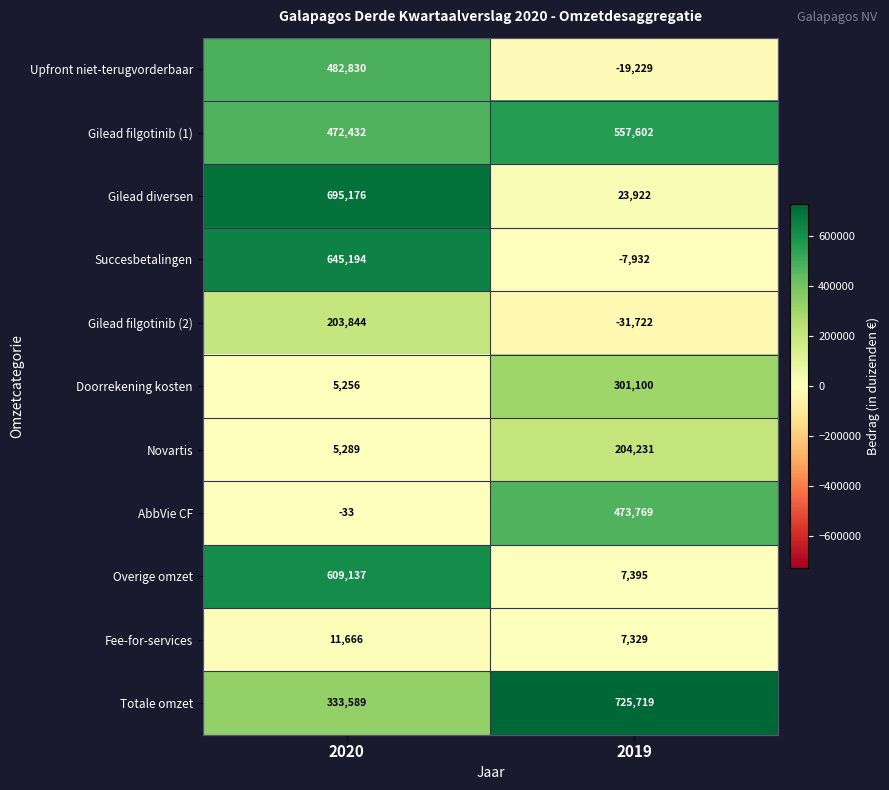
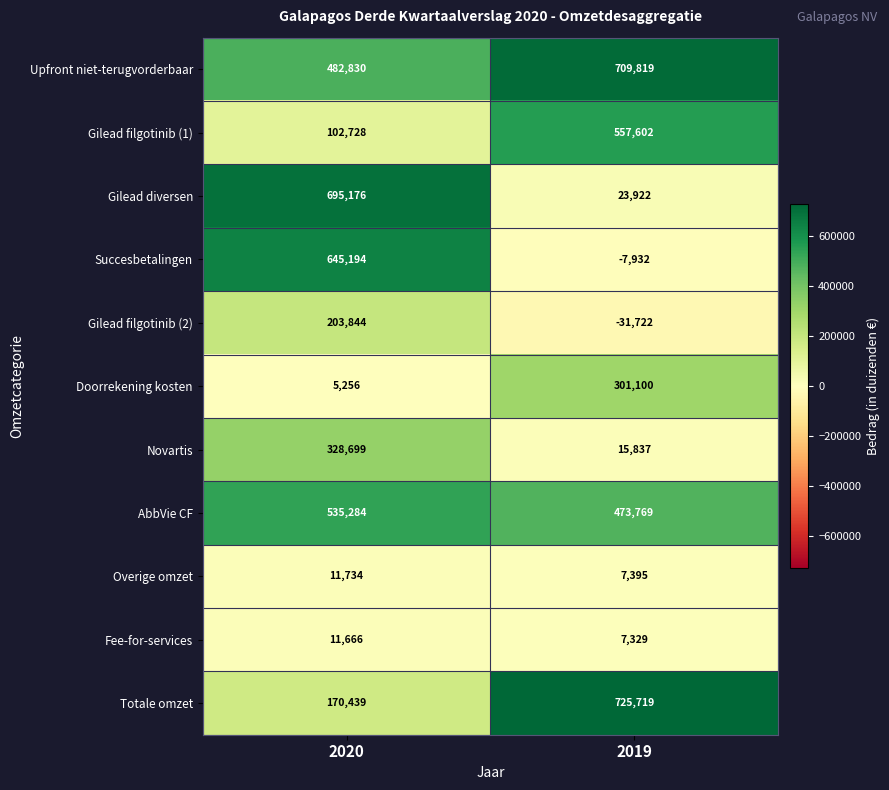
  {
    "Upfront niet-terugvorderbaar": {
      "2020": "482,830",
-     "2019": "-19,229"
+     "2019": "709,819"
    },
    "Gilead filgotinib (1)": {
-     "2020": "472,432",
+     "2020": "102,728",
      "2019": "557,602"
    },
    "Gilead diversen": {
      "2020": "695,176",
      "2019": "23,922"
    },
    "Succesbetalingen": {
      "2020": "645,194",
      "2019": "-7,932"
    },
    "Gilead filgotinib (2)": {
      "2020": "203,844",
      "2019": "-31,722"
    },
    "Doorrekening kosten": {
      "2020": "5,256",
      "2019": "301,100"
    },
    "Novartis": {
-     "2020": "5,289",
-     "2019": "204,231"
+     "2020": "328,699",
+     "2019": "15,837"
    },
    "AbbVie CF": {
-     "2020": "-33",
+     "2020": "535,284",
      "2019": "473,769"
    },
    "Overige omzet": {
-     "2020": "609,137",
+     "2020": "11,734",
      "2019": "7,395"
    },
    "Fee-for-services": {
      "2020": "11,666",
      "2019": "7,329"
    },
    "Totale omzet": {
-     "2020": "333,589",
+     "2020": "170,439",
      "2019": "725,719"
    }
  }
